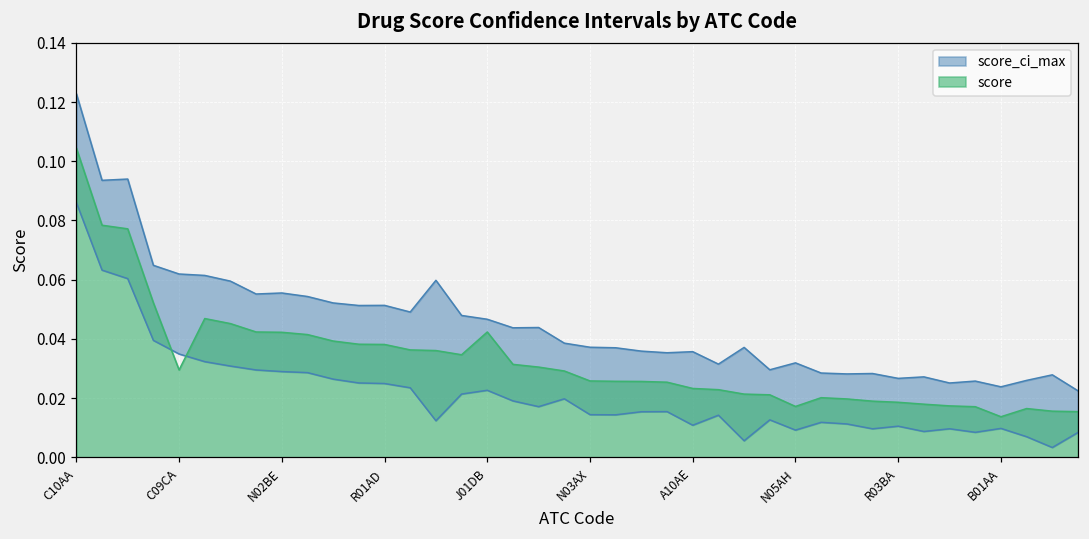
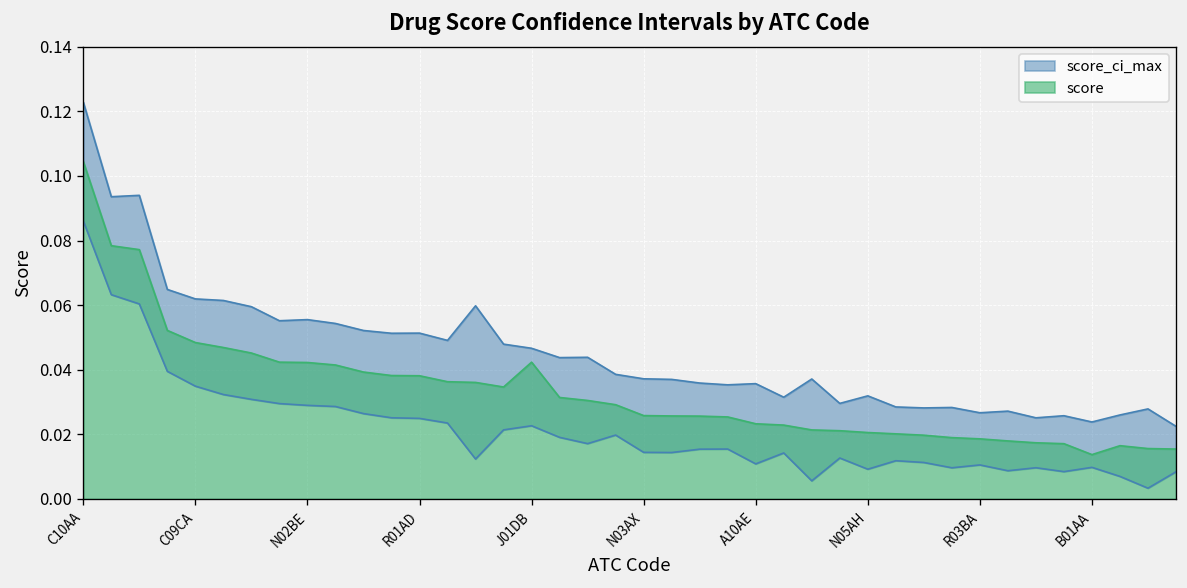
  {
    "score": {
      "C10AA": 0.104,
-     "C09CA": 0.030,
+     "C09CA": 0.048,
      "N02BE": 0.042,
      "R01AD": 0.038,
      "J01DB": 0.042,
      "N03AX": 0.026,
      "A10AE": 0.023,
-     "N05AH": 0.017,
+     "N05AH": 0.021,
      "R03BA": 0.019,
      "B01AA": 0.014
    }
  }
